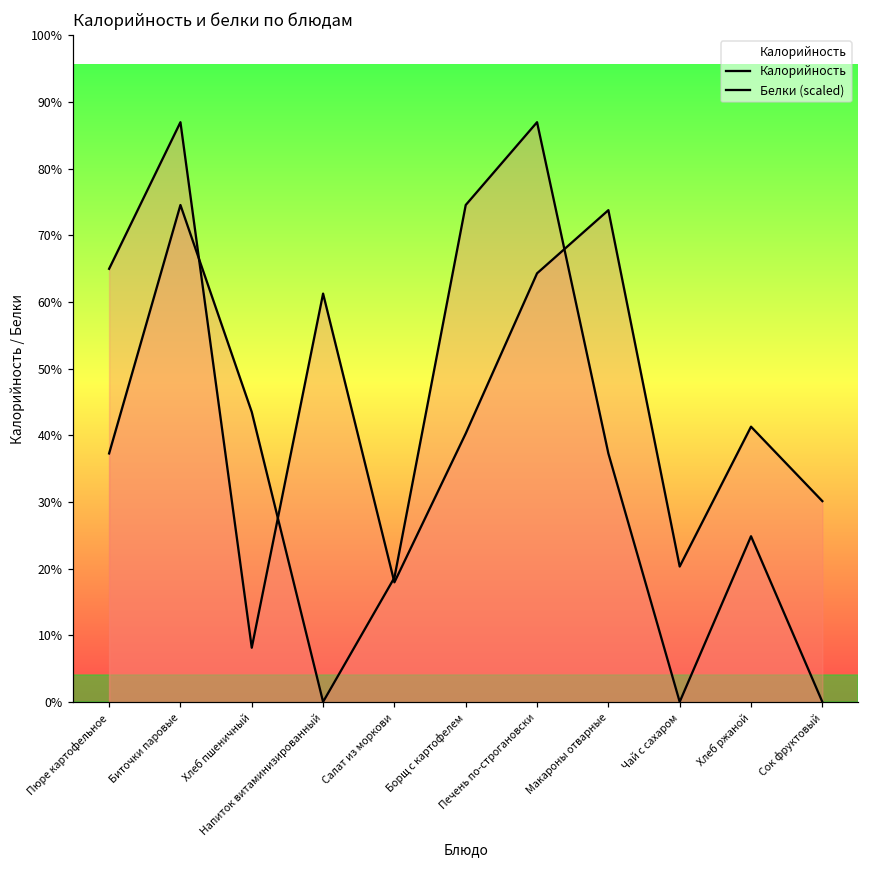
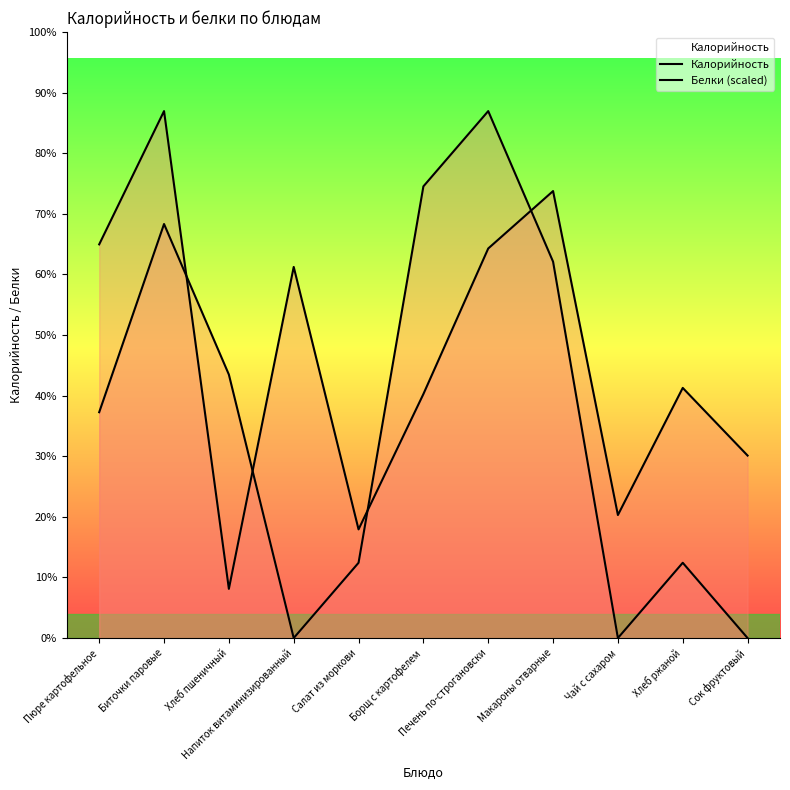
  {
    "Белки (scaled)": {
      "Пюре картофельное": "37%",
-     "Биточки паровые": "75%",
+     "Биточки паровые": "68%",
      "Хлеб пшеничный": "43%",
-     "Салат из моркови": "19%",
+     "Салат из моркови": "12%",
      "Борщ с картофелем": "75%",
      "Печень по-строгановски": "87%",
-     "Макароны отварные": "37%",
-     "Хлеб ржаной": "25%"
+     "Макароны отварные": "62%",
+     "Хлеб ржаной": "12%"
    }
  }
